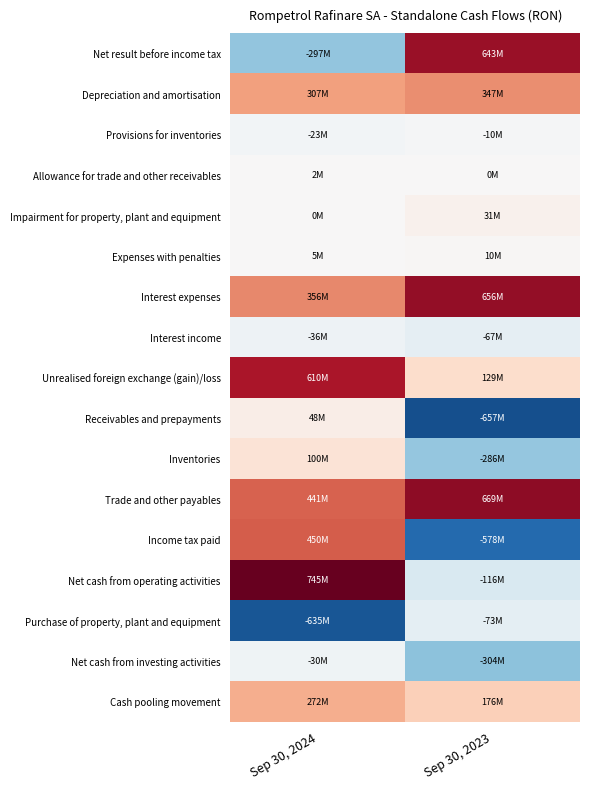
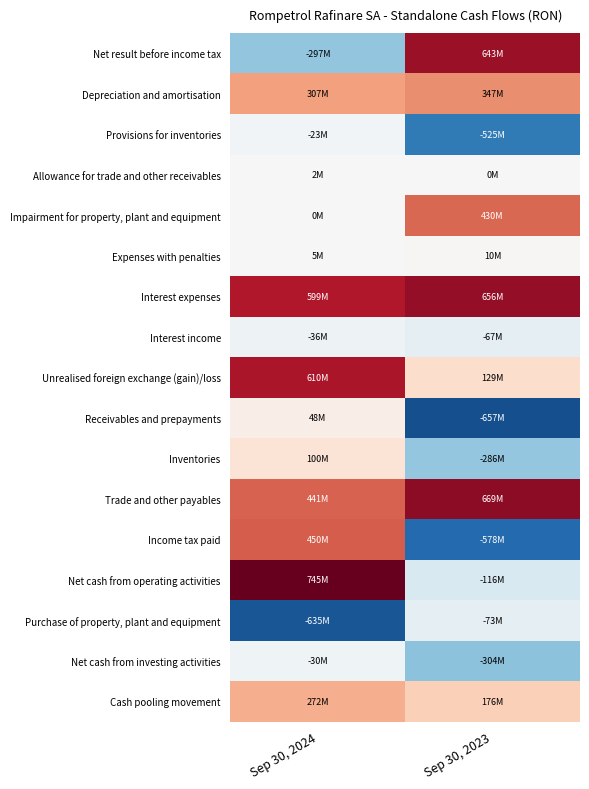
  {
    "Net result before income tax": {
      "Sep 30, 2024": "-297M",
      "Sep 30, 2023": "643M"
    },
    "Depreciation and amortisation": {
      "Sep 30, 2024": "307M",
      "Sep 30, 2023": "347M"
    },
    "Provisions for inventories": {
      "Sep 30, 2024": "-23M",
-     "Sep 30, 2023": "-10M"
+     "Sep 30, 2023": "-525M"
    },
    "Allowance for trade and other receivables": {
      "Sep 30, 2024": "2M",
      "Sep 30, 2023": "0M"
    },
    "Impairment for property, plant and equipment": {
      "Sep 30, 2024": "0M",
-     "Sep 30, 2023": "31M"
+     "Sep 30, 2023": "430M"
    },
    "Expenses with penalties": {
      "Sep 30, 2024": "5M",
      "Sep 30, 2023": "10M"
    },
    "Interest expenses": {
-     "Sep 30, 2024": "356M",
+     "Sep 30, 2024": "599M",
      "Sep 30, 2023": "656M"
    },
    "Interest income": {
      "Sep 30, 2024": "-36M",
      "Sep 30, 2023": "-67M"
    },
    "Unrealised foreign exchange (gain)/loss": {
      "Sep 30, 2024": "610M",
      "Sep 30, 2023": "129M"
    },
    "Receivables and prepayments": {
      "Sep 30, 2024": "48M",
      "Sep 30, 2023": "-657M"
    },
    "Inventories": {
      "Sep 30, 2024": "100M",
      "Sep 30, 2023": "-286M"
    },
    "Trade and other payables": {
      "Sep 30, 2024": "441M",
      "Sep 30, 2023": "669M"
    },
    "Income tax paid": {
      "Sep 30, 2024": "450M",
      "Sep 30, 2023": "-578M"
    },
    "Net cash from operating activities": {
      "Sep 30, 2024": "745M",
      "Sep 30, 2023": "-116M"
    },
    "Purchase of property, plant and equipment": {
      "Sep 30, 2024": "-635M",
      "Sep 30, 2023": "-73M"
    },
    "Net cash from investing activities": {
      "Sep 30, 2024": "-30M",
      "Sep 30, 2023": "-304M"
    },
    "Cash pooling movement": {
      "Sep 30, 2024": "272M",
      "Sep 30, 2023": "176M"
    }
  }
